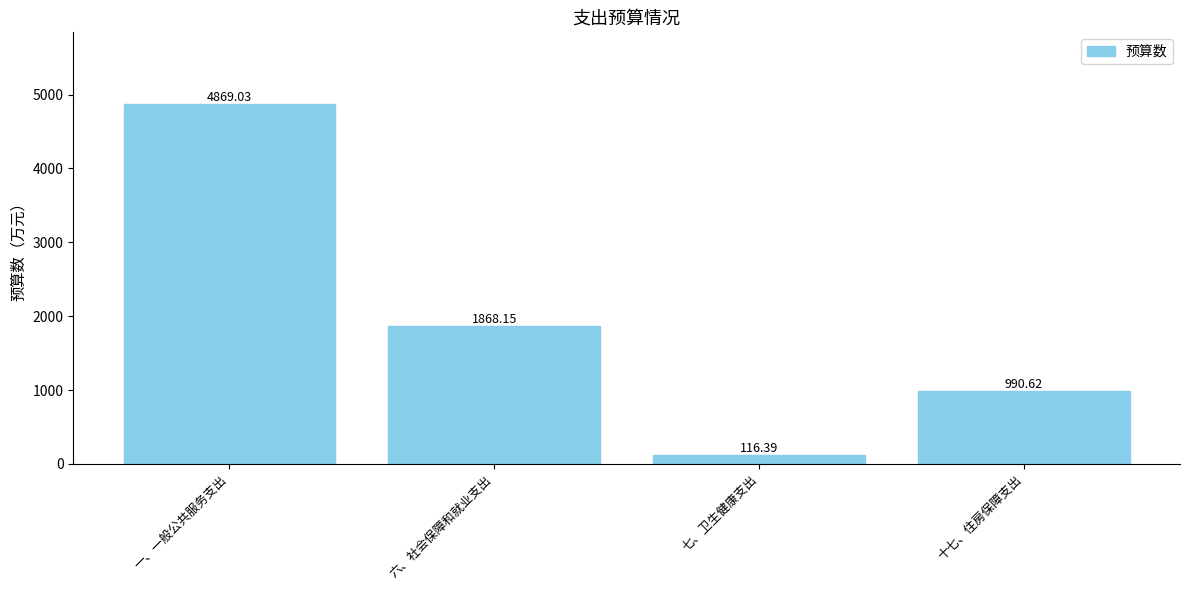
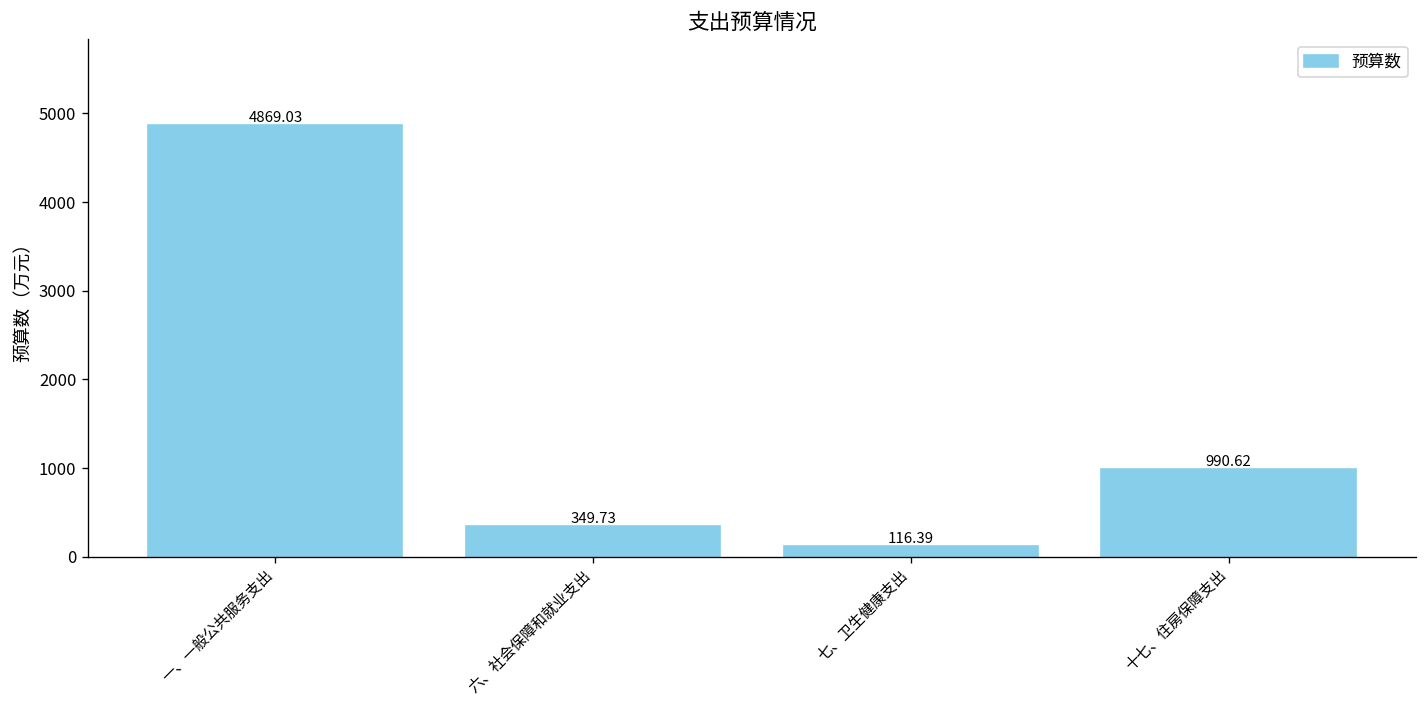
  {
    "一、一般公共服务支出": 4869.03,
-   "六、社会保障和就业支出": 1868.15,
+   "六、社会保障和就业支出": 349.73,
    "七、卫生健康支出": 116.39,
    "十七、住房保障支出": 990.62
  }
